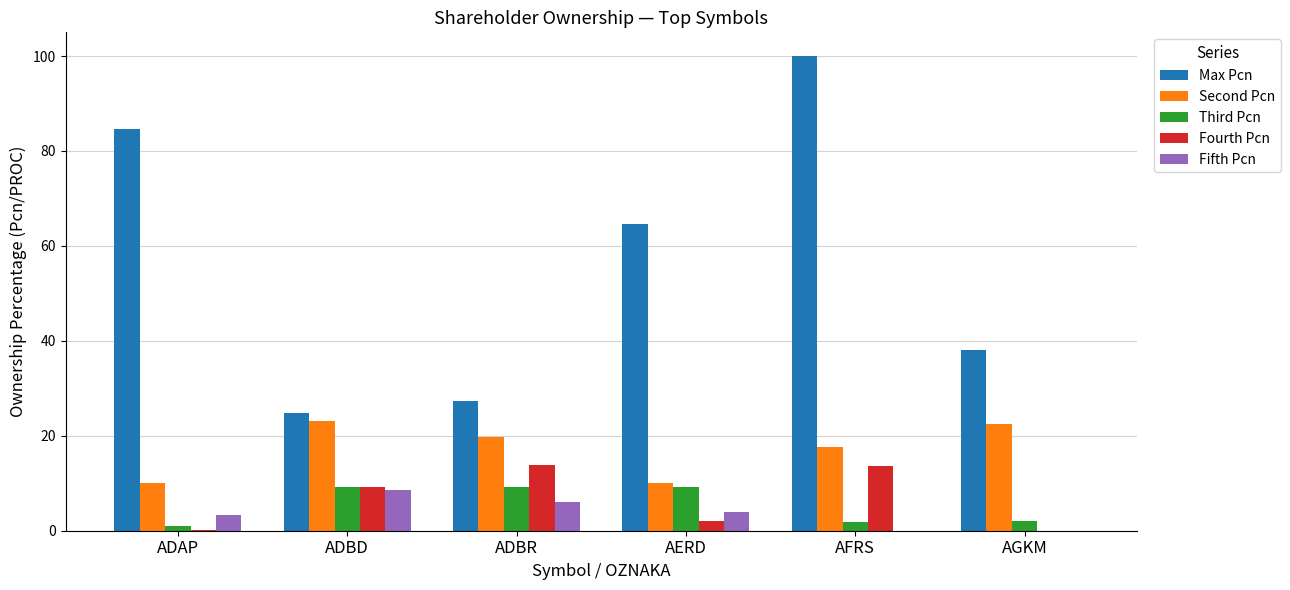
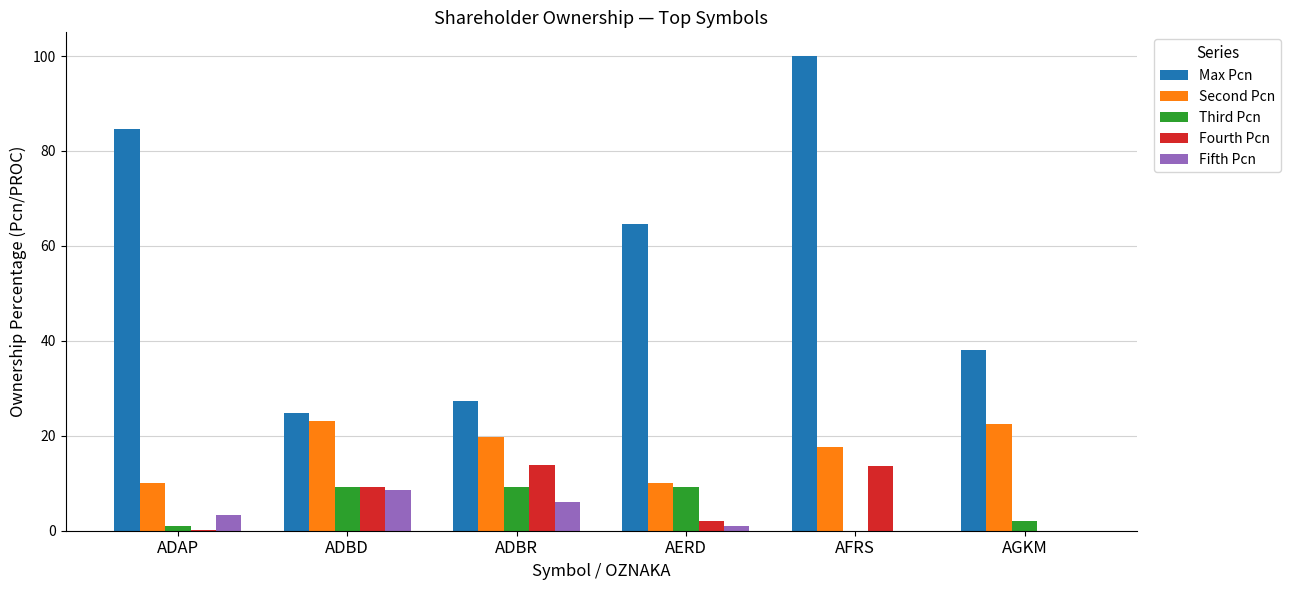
  {
    "Max Pcn": {
      "ADAP": 85,
      "ADBD": 25,
      "ADBR": 27,
      "AERD": 65,
      "AFRS": 100,
      "AGKM": 38
    },
    "Second Pcn": {
      "ADAP": 10,
      "ADBD": 23,
      "ADBR": 20,
      "AERD": 10,
      "AFRS": 18,
      "AGKM": 22
    },
    "Third Pcn": {
      "ADAP": 1,
      "ADBD": 9,
      "ADBR": 9,
      "AERD": 9,
-     "AFRS": 2,
+     "AFRS": 0,
      "AGKM": 2
    },
    "Fourth Pcn": {
      "ADBD": 9,
      "ADBR": 14,
      "AERD": 2,
      "AFRS": 14,
      "AGKM": 0
    },
    "Fifth Pcn": {
      "ADAP": 3,
      "ADBD": 9,
      "ADBR": 6,
-     "AERD": 4,
+     "AERD": 1,
      "AFRS": 0,
      "AGKM": 0
    }
  }
